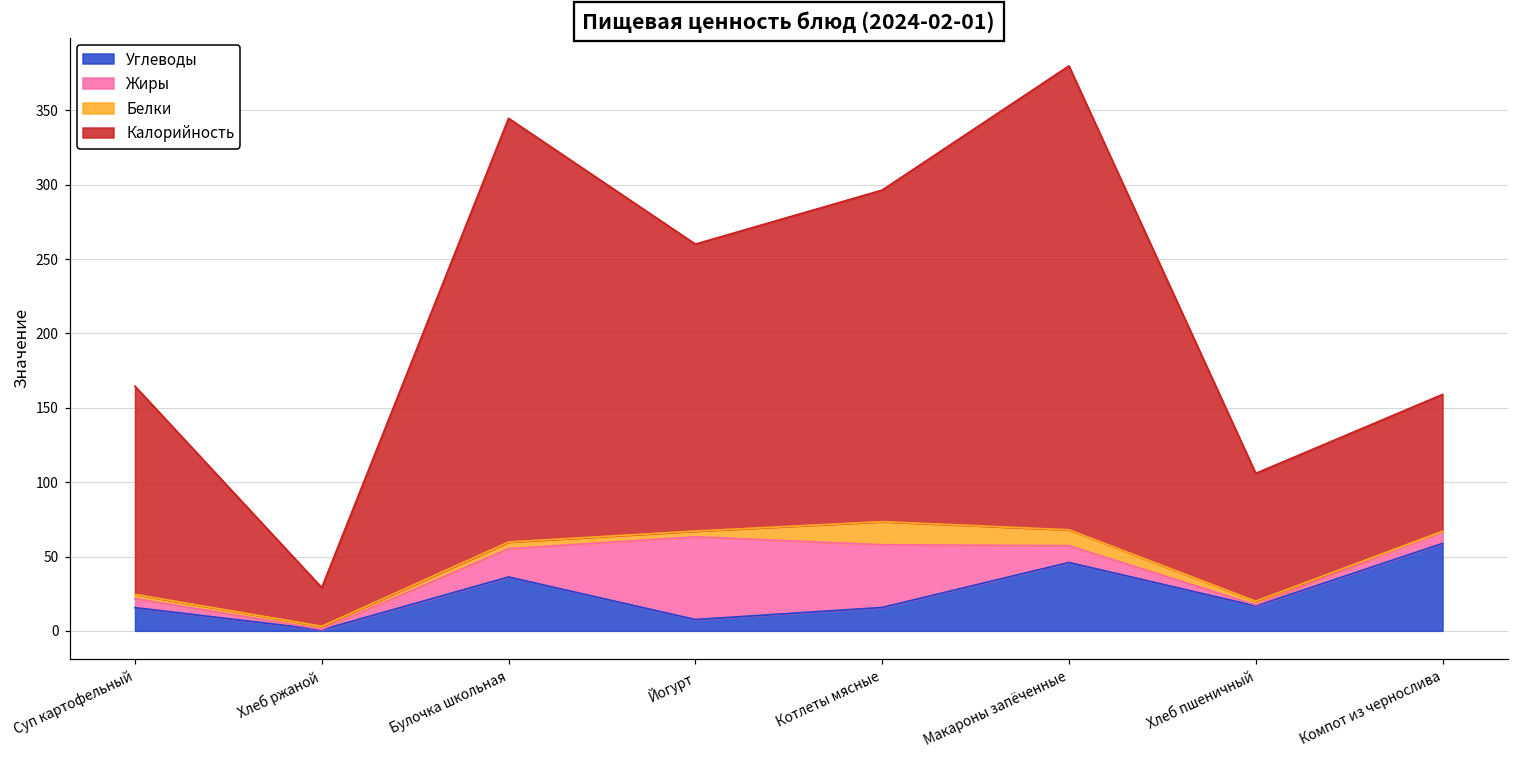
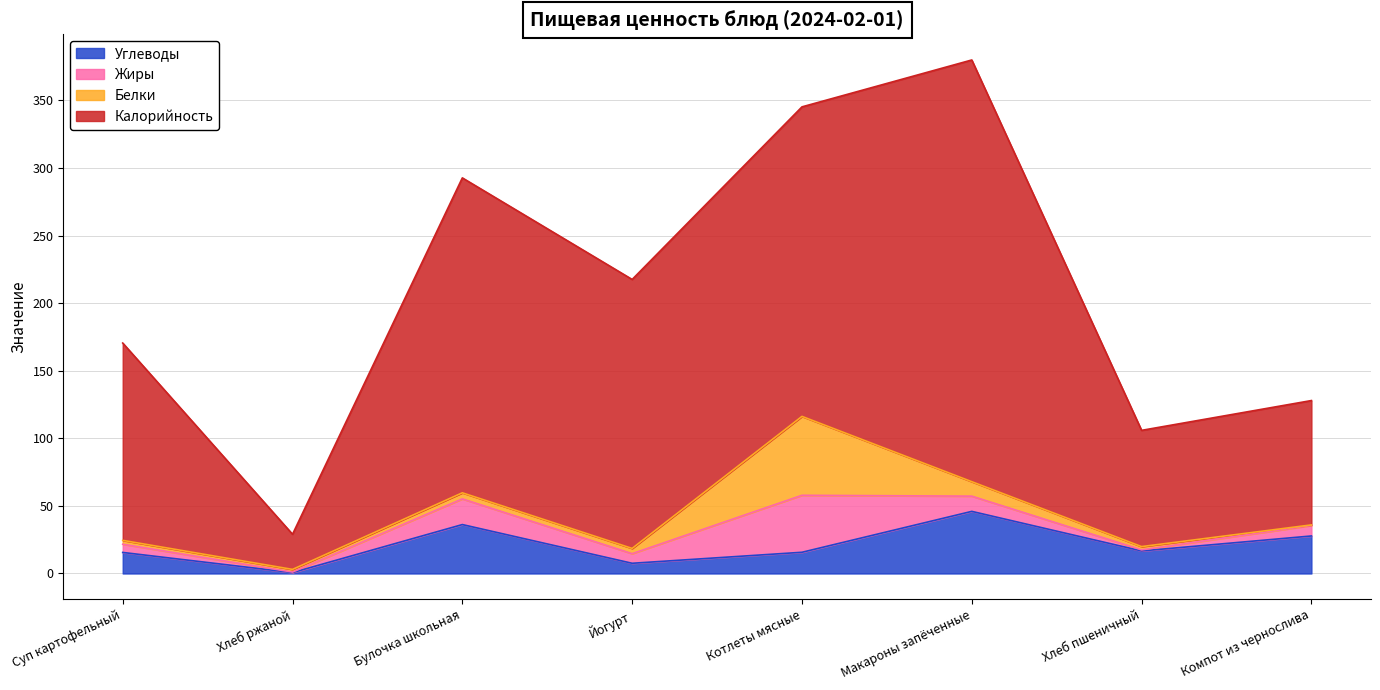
  {
    "Углеводы": {
      "Суп картофельный": 16,
      "Булочка школьная": 36,
      "Йогурт": 8,
      "Котлеты мясные": 16,
      "Макароны запёченные": 46,
-     "Компот из чернослива": 59
+     "Компот из чернослива": 28
    },
    "Жиры": {
      "Суп картофельный": 6,
      "Булочка школьная": 19,
-     "Йогурт": 56,
+     "Йогурт": 7,
      "Котлеты мясные": 42,
      "Макароны запёченные": 11
    },
    "Белки": {
      "Суп картофельный": 3,
      "Хлеб ржаной": 2,
      "Булочка школьная": 5,
      "Йогурт": 4,
-     "Котлеты мясные": 16,
+     "Котлеты мясные": 58,
      "Макароны запёченные": 11,
      "Хлеб пшеничный": 2
    },
    "Калорийность": {
-     "Суп картофельный": 140,
+     "Суп картофельный": 146,
      "Хлеб ржаной": 26,
-     "Булочка школьная": 285,
-     "Йогурт": 193,
-     "Котлеты мясные": 223,
+     "Булочка школьная": 233,
+     "Йогурт": 199,
+     "Котлеты мясные": 229,
      "Макароны запёченные": 312,
      "Хлеб пшеничный": 86,
      "Компот из чернослива": 92
    }
  }
